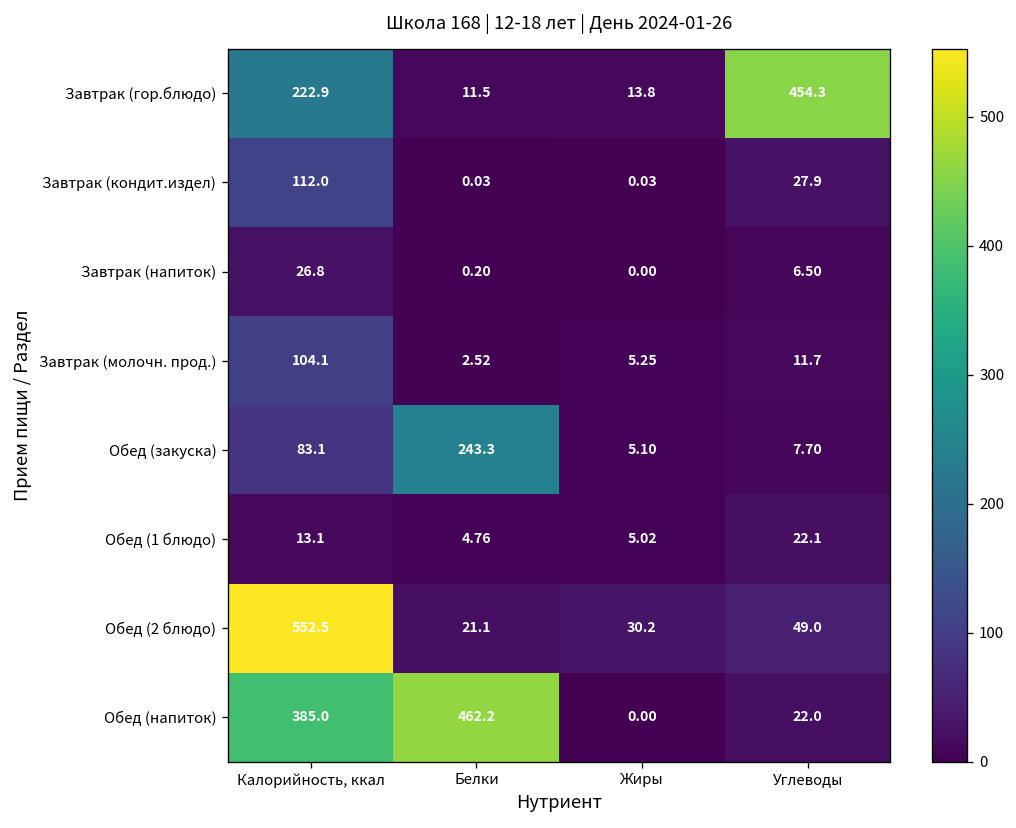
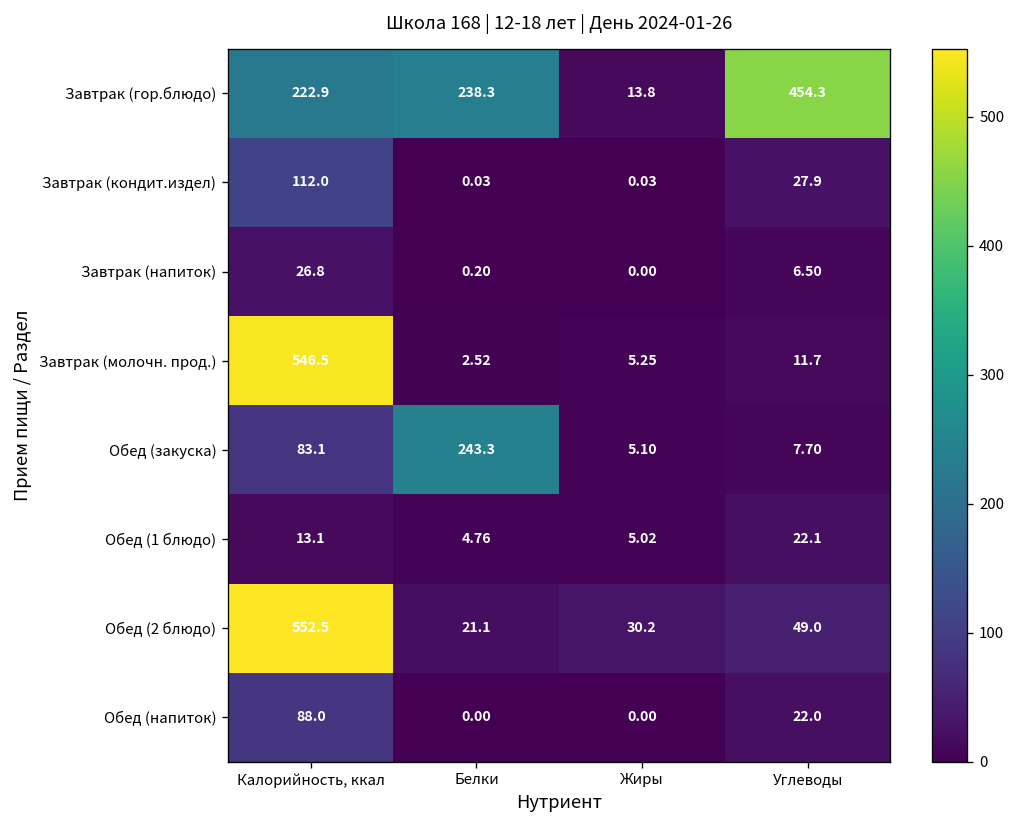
  {
    "Завтрак (гор.блюдо)": {
      "Калорийность, ккал": 222.9,
-     "Белки": 11.5,
+     "Белки": 238.3,
      "Жиры": 13.8,
      "Углеводы": 454.3
    },
    "Завтрак (кондит.издел)": {
      "Калорийность, ккал": 112.0,
      "Белки": 0.03,
      "Жиры": 0.03,
      "Углеводы": 27.9
    },
    "Завтрак (напиток)": {
      "Калорийность, ккал": 26.8,
      "Белки": 0.20,
      "Жиры": 0.00,
      "Углеводы": 6.50
    },
    "Завтрак (молочн. прод.)": {
-     "Калорийность, ккал": 104.1,
+     "Калорийность, ккал": 546.5,
      "Белки": 2.52,
      "Жиры": 5.25,
      "Углеводы": 11.7
    },
    "Обед (закуска)": {
      "Калорийность, ккал": 83.1,
      "Белки": 243.3,
      "Жиры": 5.10,
      "Углеводы": 7.70
    },
    "Обед (1 блюдо)": {
      "Калорийность, ккал": 13.1,
      "Белки": 4.76,
      "Жиры": 5.02,
      "Углеводы": 22.1
    },
    "Обед (2 блюдо)": {
      "Калорийность, ккал": 552.5,
      "Белки": 21.1,
      "Жиры": 30.2,
      "Углеводы": 49.0
    },
    "Обед (напиток)": {
-     "Калорийность, ккал": 385.0,
-     "Белки": 462.2,
+     "Калорийность, ккал": 88.0,
+     "Белки": 0.00,
      "Жиры": 0.00,
      "Углеводы": 22.0
    }
  }
